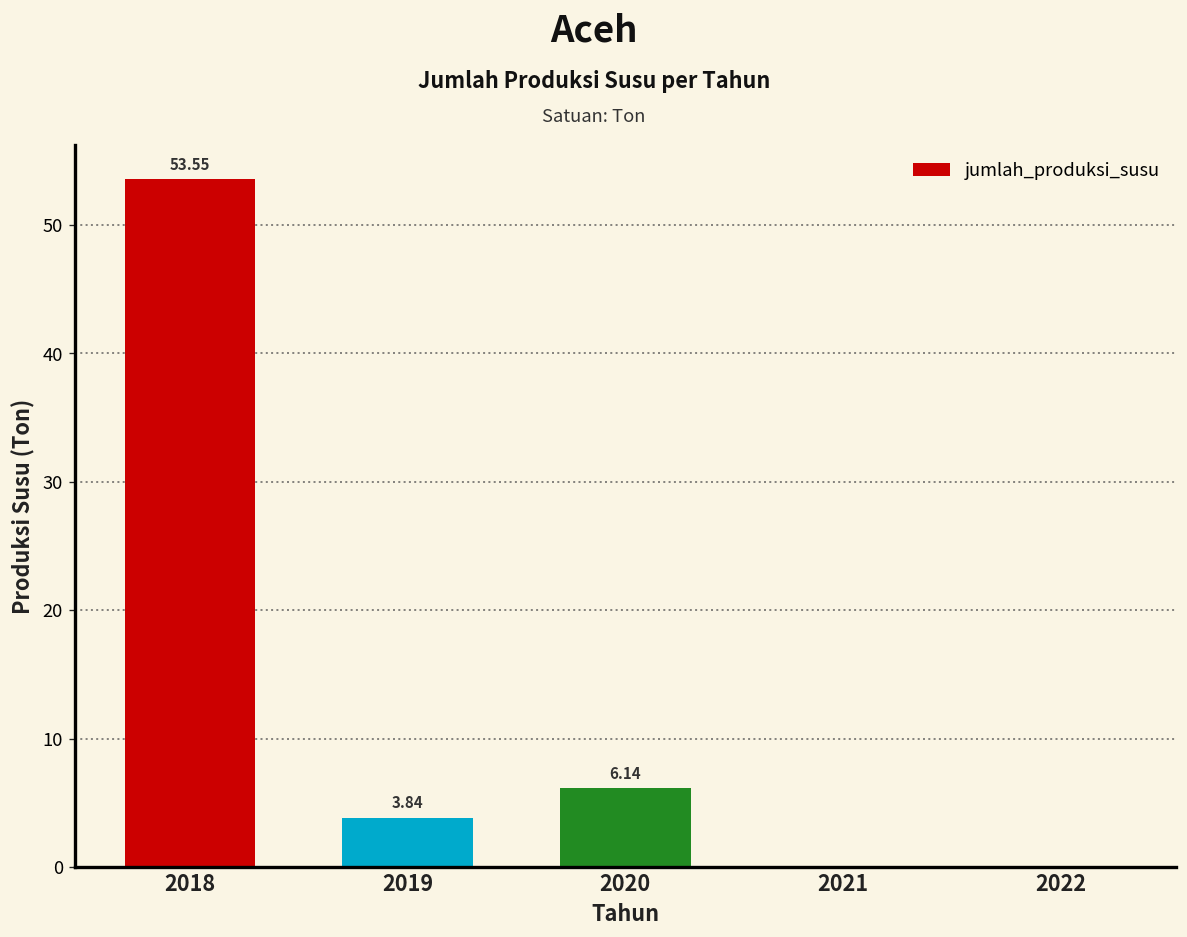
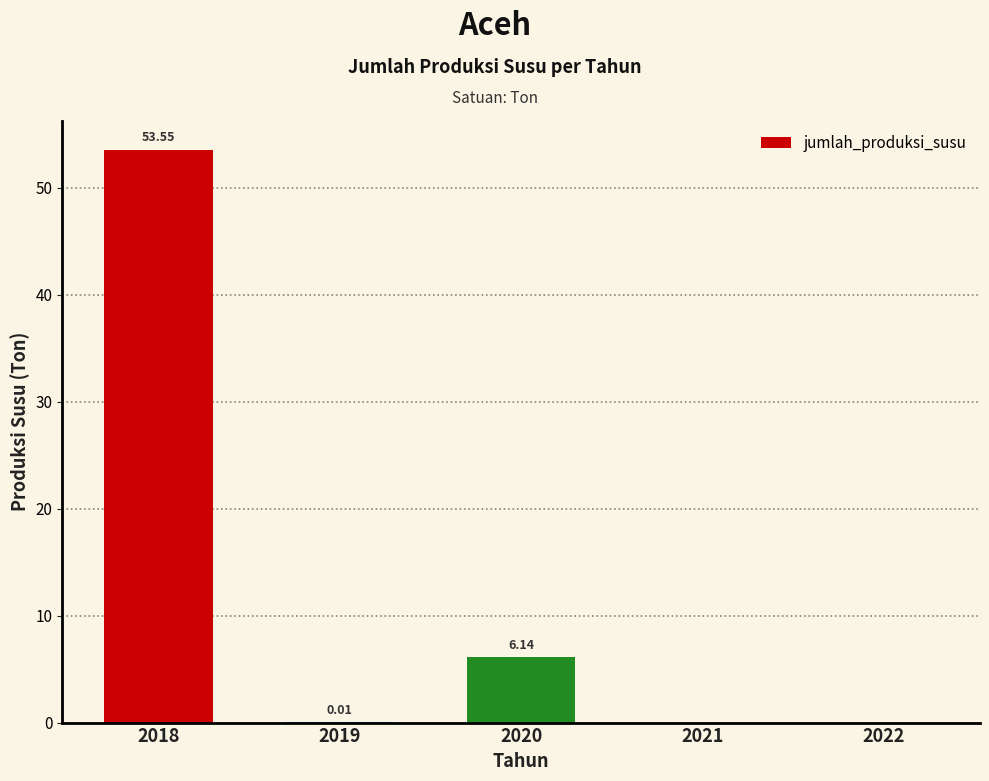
  {
    "2018": 53.55,
-   "2019": 3.84,
+   "2019": 0.01,
    "2020": 6.14
  }
